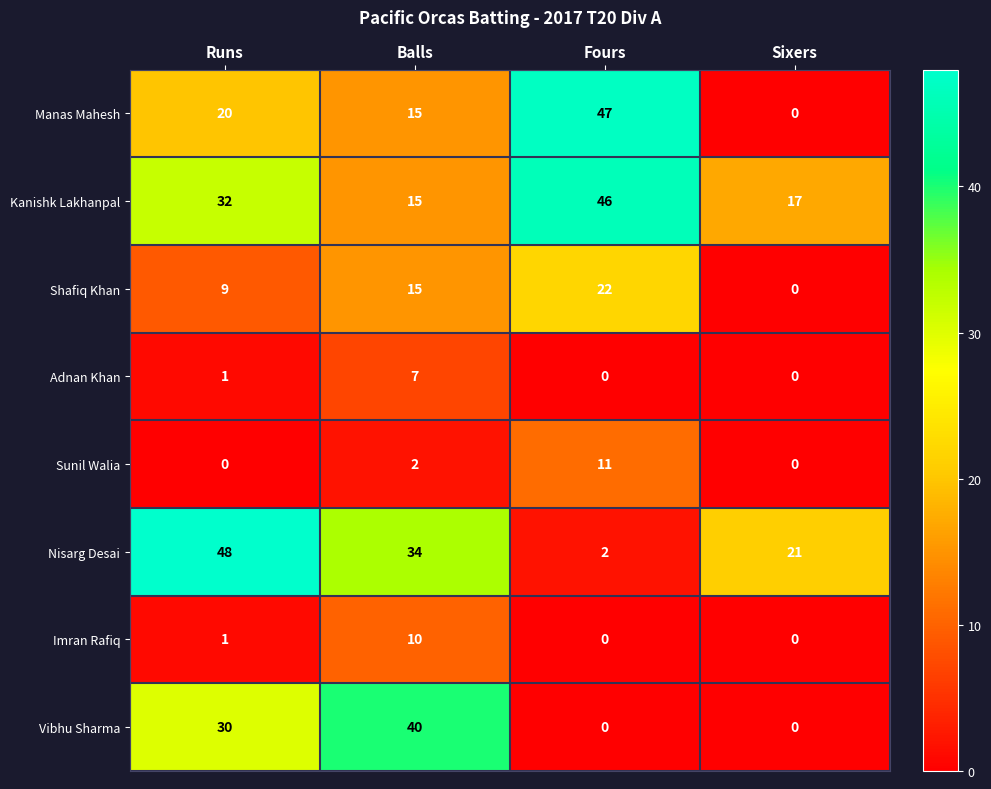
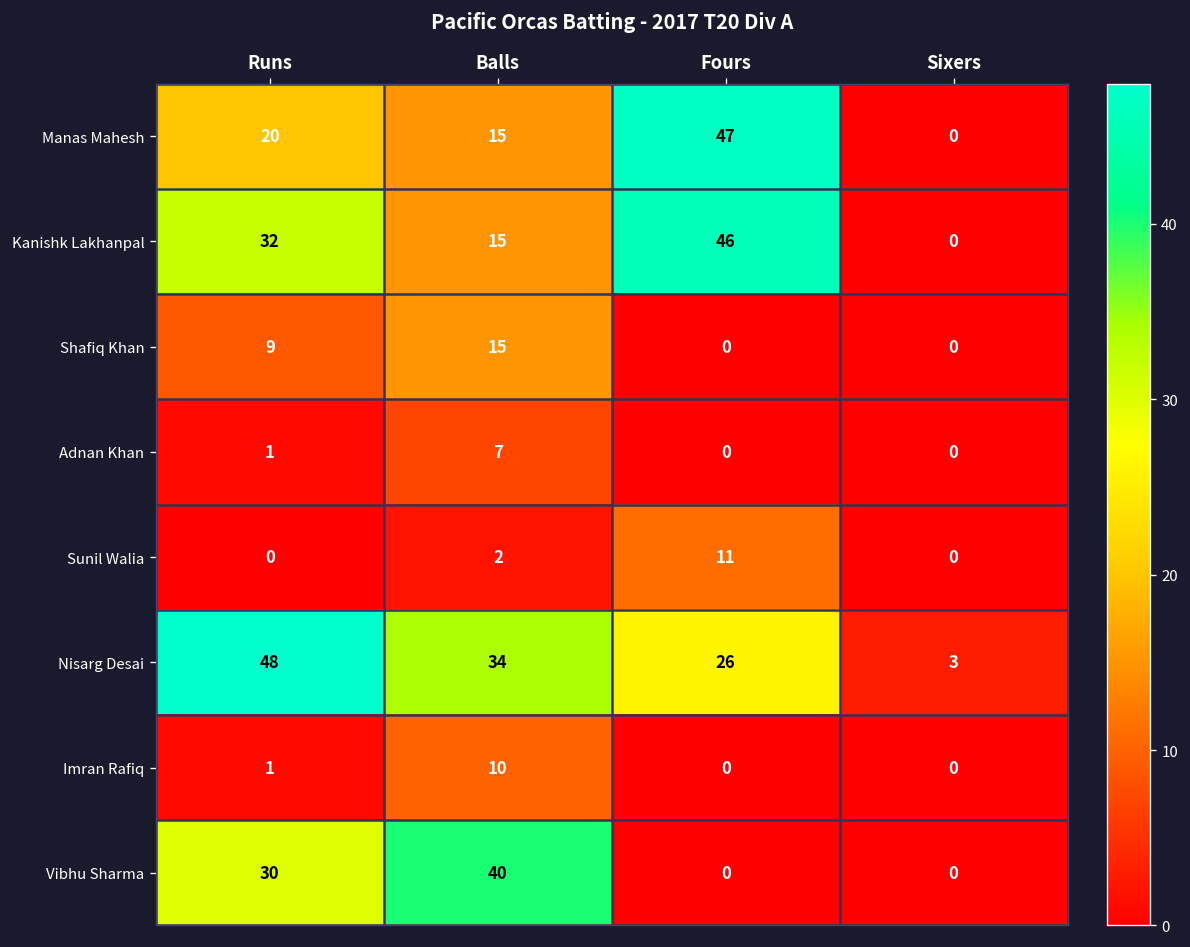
  {
    "Manas Mahesh": {
      "Runs": 20,
      "Balls": 15,
      "Fours": 47,
      "Sixers": 0
    },
    "Kanishk Lakhanpal": {
      "Runs": 32,
      "Balls": 15,
      "Fours": 46,
-     "Sixers": 17
+     "Sixers": 0
    },
    "Shafiq Khan": {
      "Runs": 9,
      "Balls": 15,
-     "Fours": 22,
+     "Fours": 0,
      "Sixers": 0
    },
    "Adnan Khan": {
      "Runs": 1,
      "Balls": 7,
      "Fours": 0,
      "Sixers": 0
    },
    "Sunil Walia": {
      "Runs": 0,
      "Balls": 2,
      "Fours": 11,
      "Sixers": 0
    },
    "Nisarg Desai": {
      "Runs": 48,
      "Balls": 34,
-     "Fours": 2,
-     "Sixers": 21
+     "Fours": 26,
+     "Sixers": 3
    },
    "Imran Rafiq": {
      "Runs": 1,
      "Balls": 10,
      "Fours": 0,
      "Sixers": 0
    },
    "Vibhu Sharma": {
      "Runs": 30,
      "Balls": 40,
      "Fours": 0,
      "Sixers": 0
    }
  }
